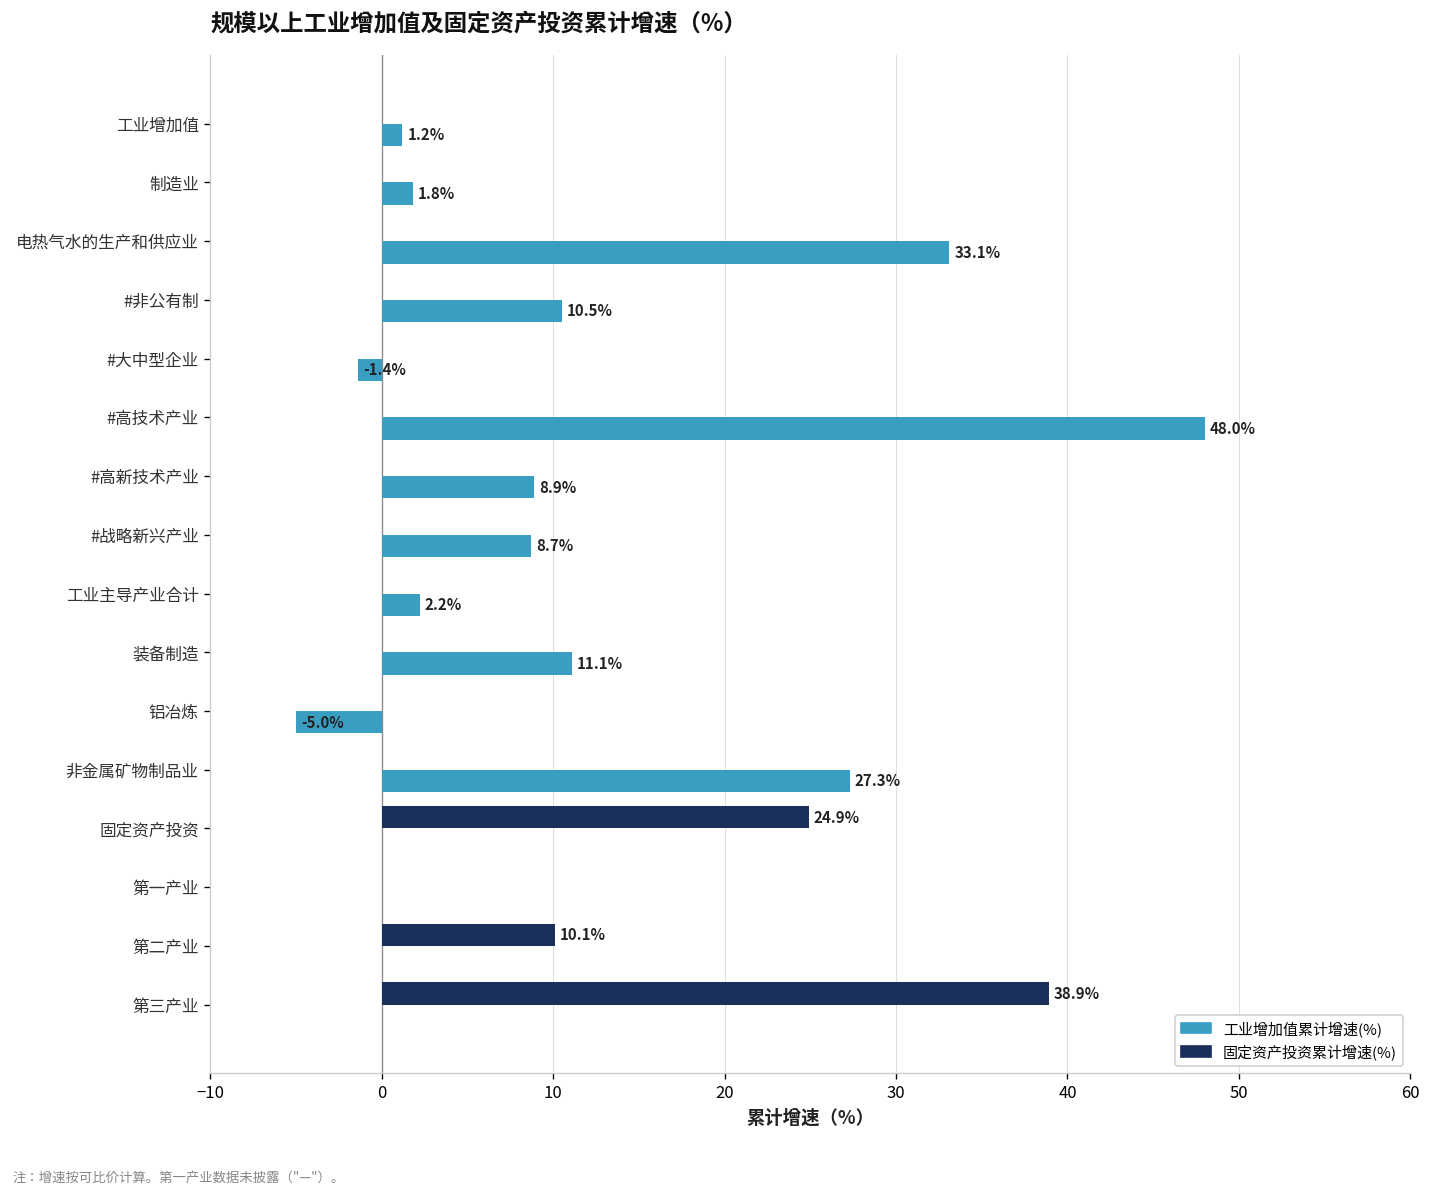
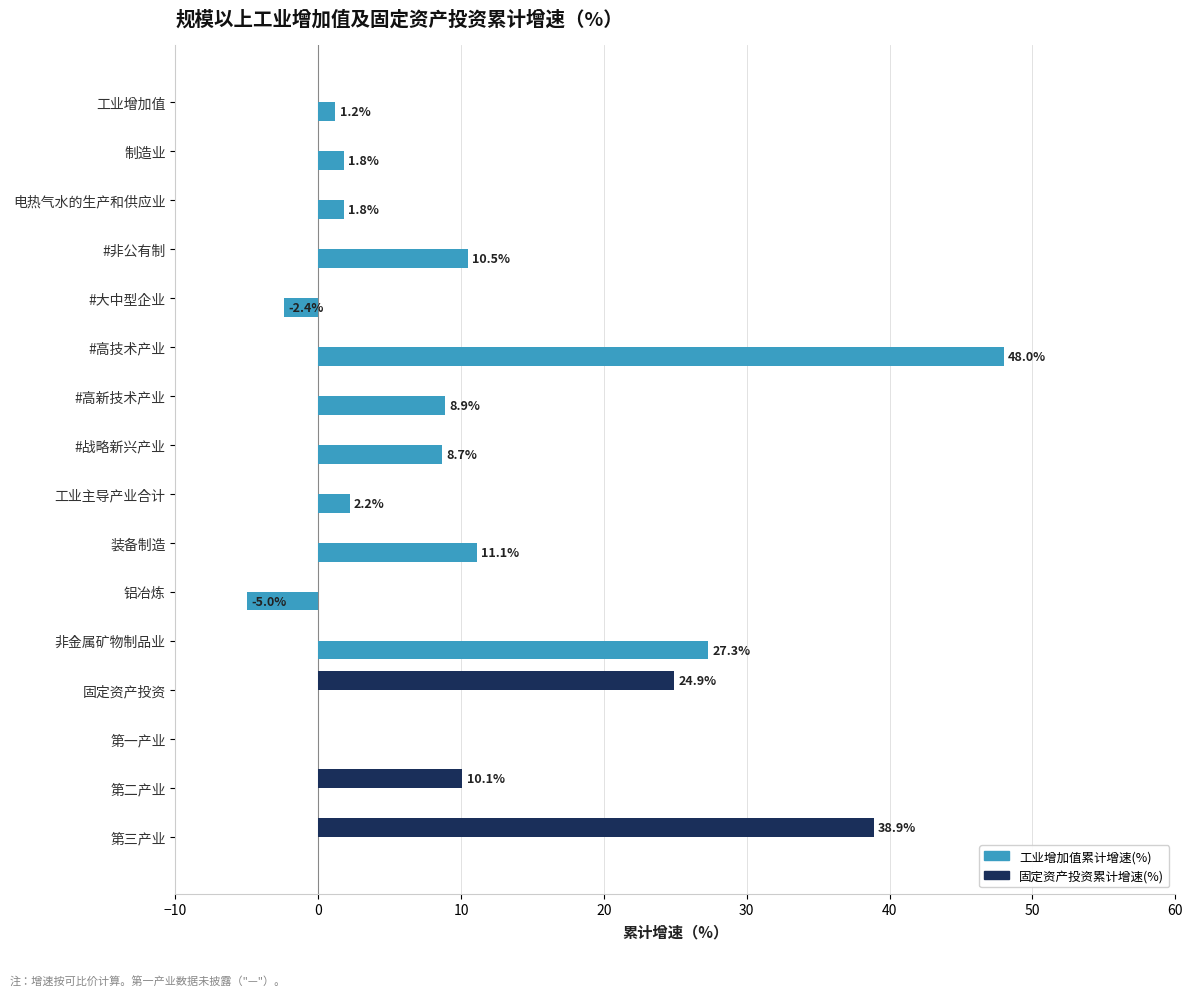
  {
    "工业增加值累计增速(%)": {
      "工业增加值": "1.2%",
      "制造业": "1.8%",
-     "电热气水的生产和供应业": "33.1%",
+     "电热气水的生产和供应业": "1.8%",
      "#非公有制": "10.5%",
-     "#大中型企业": "-1.4%",
+     "#大中型企业": "-2.4%",
      "#高技术产业": "48.0%",
      "#高新技术产业": "8.9%",
      "#战略新兴产业": "8.7%",
      "工业主导产业合计": "2.2%",
      "装备制造": "11.1%",
      "铝冶炼": "-5.0%",
      "非金属矿物制品业": "27.3%"
    },
    "固定资产投资累计增速(%)": {
      "固定资产投资": "24.9%",
      "第二产业": "10.1%",
      "第三产业": "38.9%"
    }
  }
